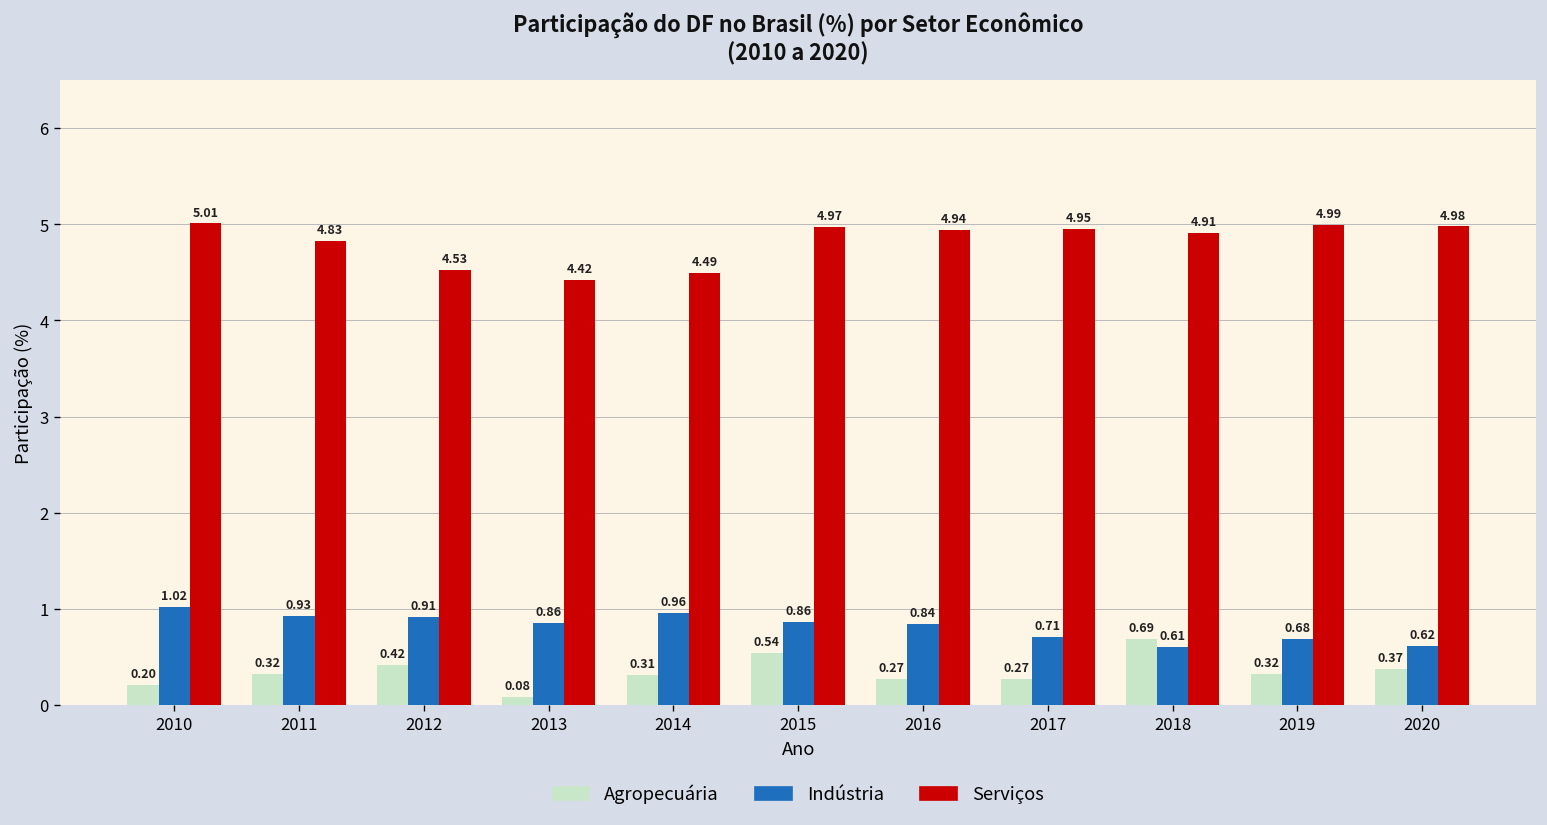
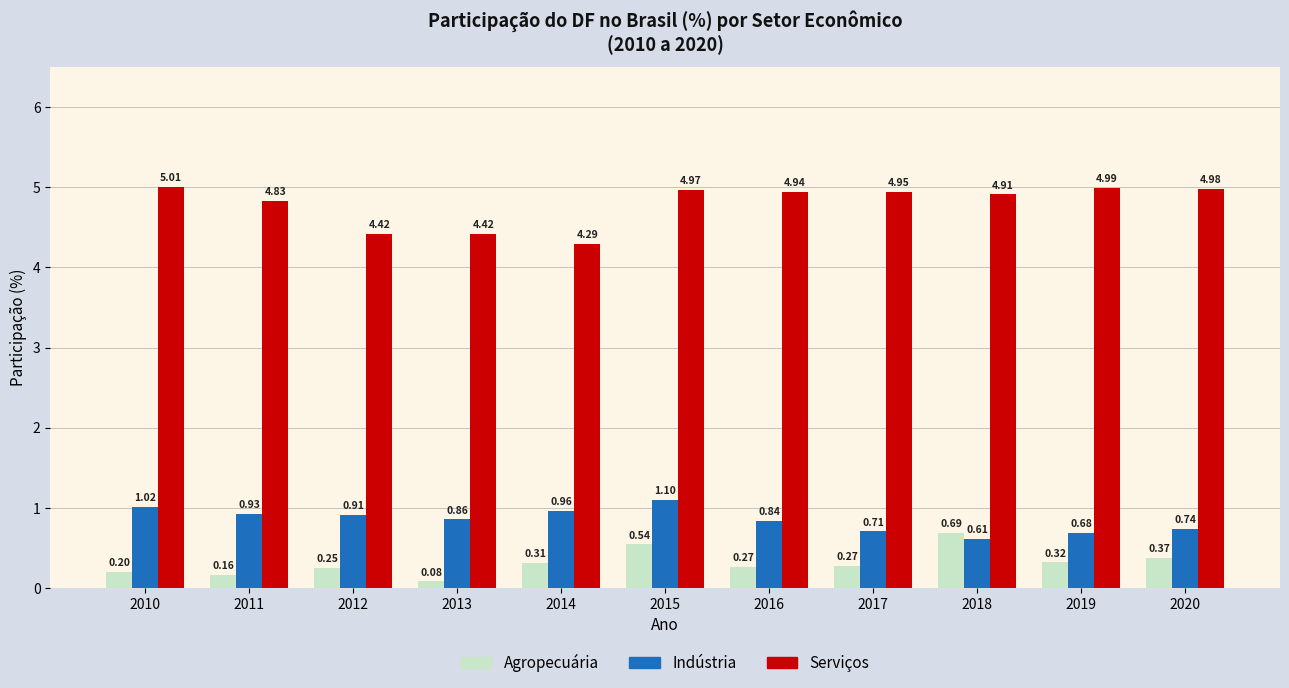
  {
    "Agropecuária": {
      "2010": 0.20,
-     "2011": 0.32,
-     "2012": 0.42,
+     "2011": 0.16,
+     "2012": 0.25,
      "2013": 0.08,
      "2014": 0.31,
      "2015": 0.54,
      "2016": 0.27,
      "2017": 0.27,
      "2018": 0.69,
      "2019": 0.32,
      "2020": 0.37
    },
    "Indústria": {
      "2010": 1.02,
      "2011": 0.93,
      "2012": 0.91,
      "2013": 0.86,
      "2014": 0.96,
-     "2015": 0.86,
+     "2015": 1.10,
      "2016": 0.84,
      "2017": 0.71,
      "2018": 0.61,
      "2019": 0.68,
-     "2020": 0.62
+     "2020": 0.74
    },
    "Serviços": {
      "2010": 5.01,
      "2011": 4.83,
-     "2012": 4.53,
+     "2012": 4.42,
      "2013": 4.42,
-     "2014": 4.49,
+     "2014": 4.29,
      "2015": 4.97,
      "2016": 4.94,
      "2017": 4.95,
      "2018": 4.91,
      "2019": 4.99,
      "2020": 4.98
    }
  }
